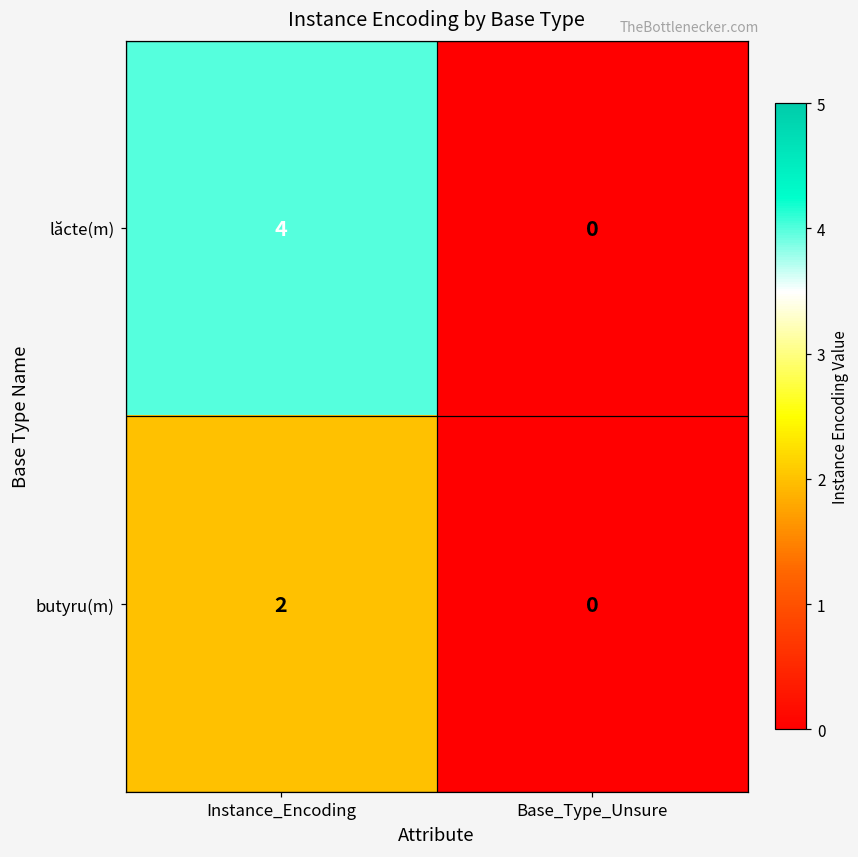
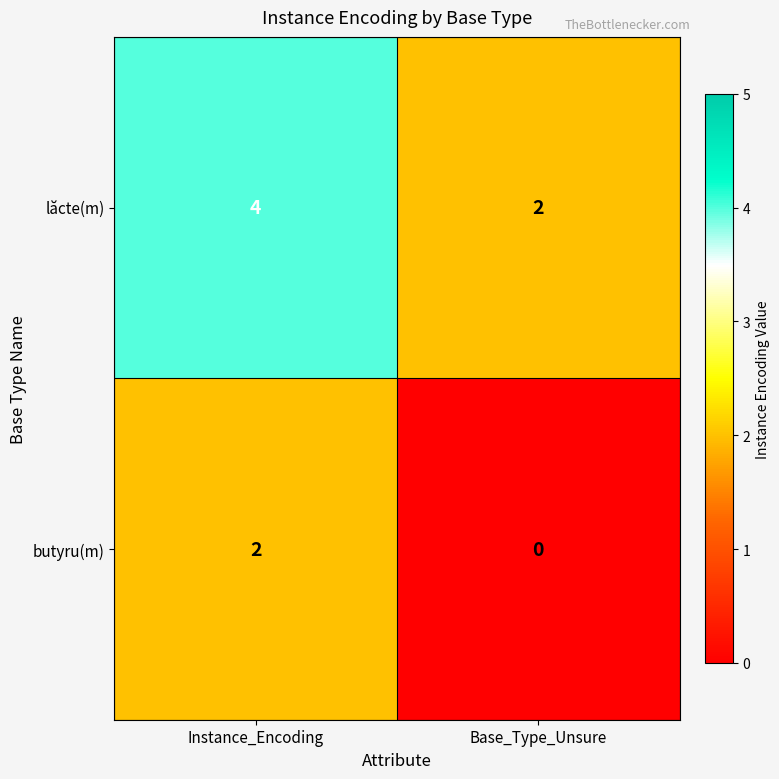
  {
    "lăcte(m)": {
      "Instance_Encoding": 4,
-     "Base_Type_Unsure": 0
+     "Base_Type_Unsure": 2
    },
    "butyru(m)": {
      "Instance_Encoding": 2,
      "Base_Type_Unsure": 0
    }
  }
